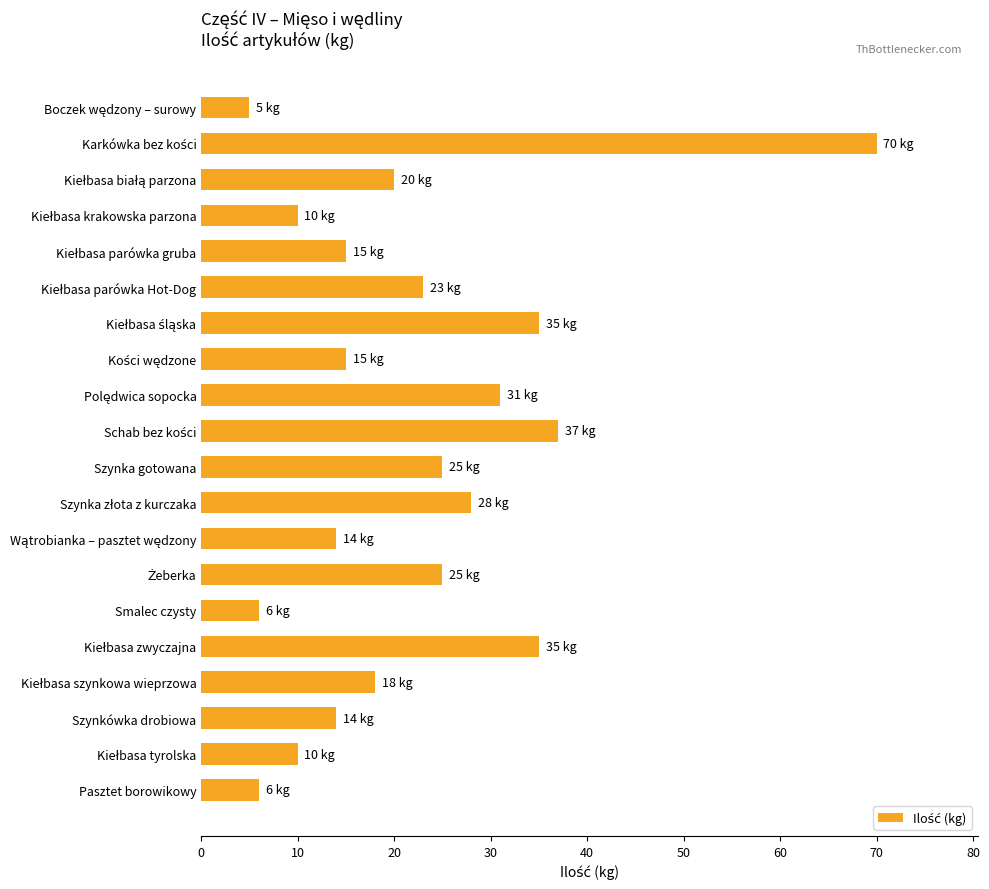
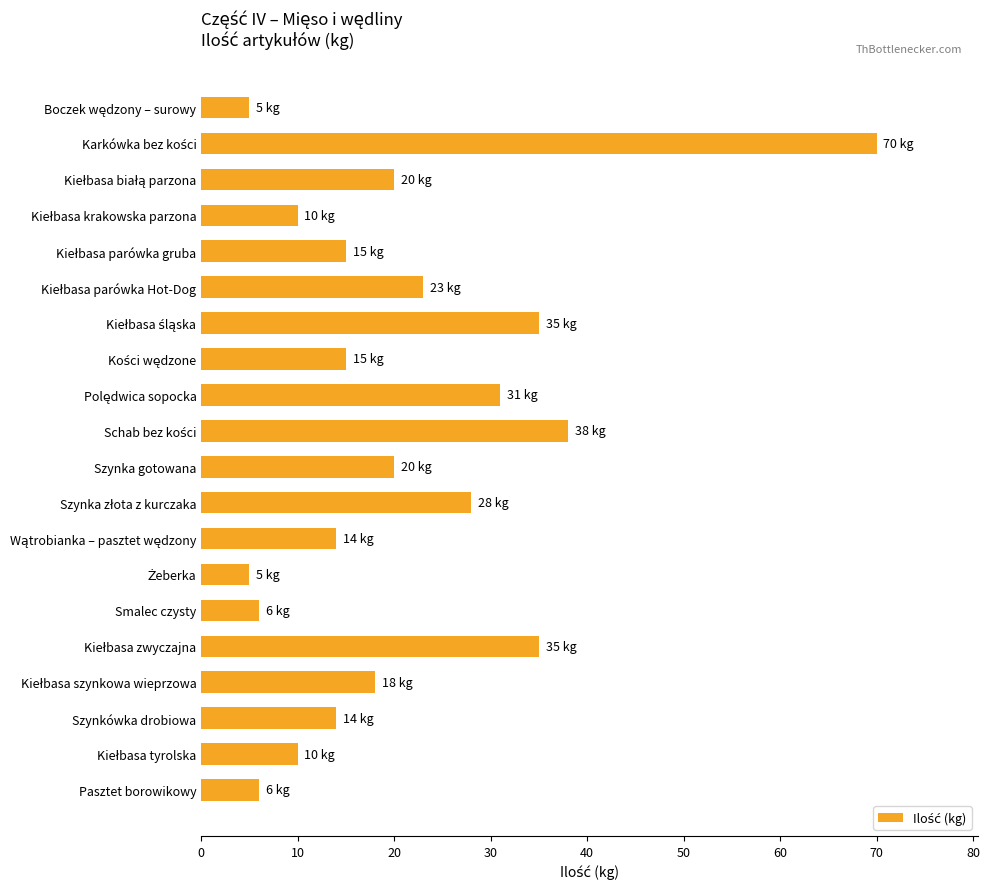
  {
    "Boczek wędzony – surowy": 5,
    "Karkówka bez kości": 70,
    "Kiełbasa białą parzona": 20,
    "Kiełbasa krakowska parzona": 10,
    "Kiełbasa parówka gruba": 15,
    "Kiełbasa parówka Hot-Dog": 23,
    "Kiełbasa śląska": 35,
    "Kości wędzone": 15,
    "Polędwica sopocka": 31,
-   "Schab bez kości": 37,
-   "Szynka gotowana": 25,
+   "Schab bez kości": 38,
+   "Szynka gotowana": 20,
    "Szynka złota z kurczaka": 28,
    "Wątrobianka – pasztet wędzony": 14,
-   "Żeberka": 25,
+   "Żeberka": 5,
    "Smalec czysty": 6,
    "Kiełbasa zwyczajna": 35,
    "Kiełbasa szynkowa wieprzowa": 18,
    "Szynkówka drobiowa": 14,
    "Kiełbasa tyrolska": 10,
    "Pasztet borowikowy": 6
  }
